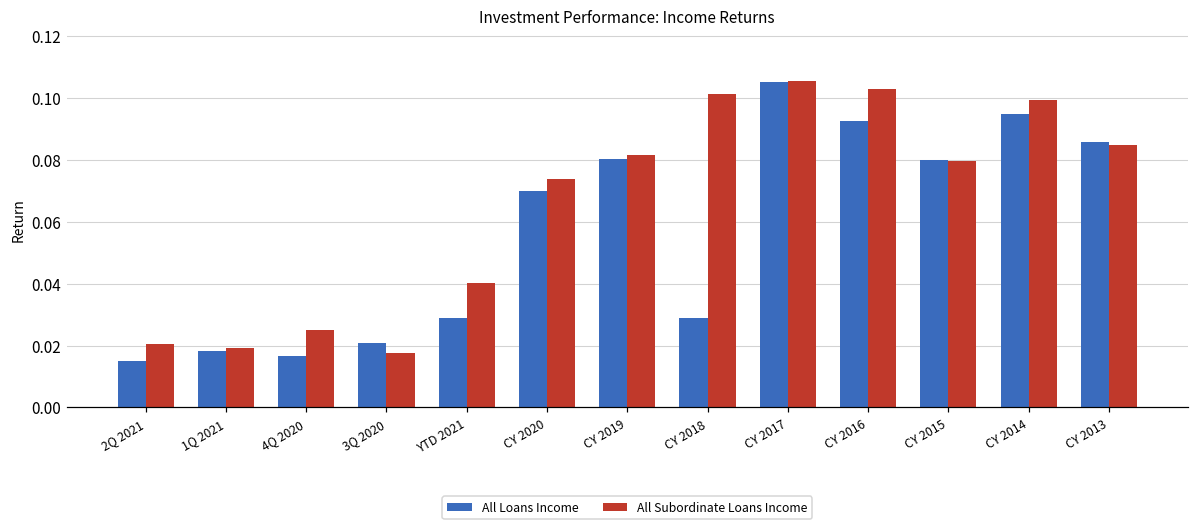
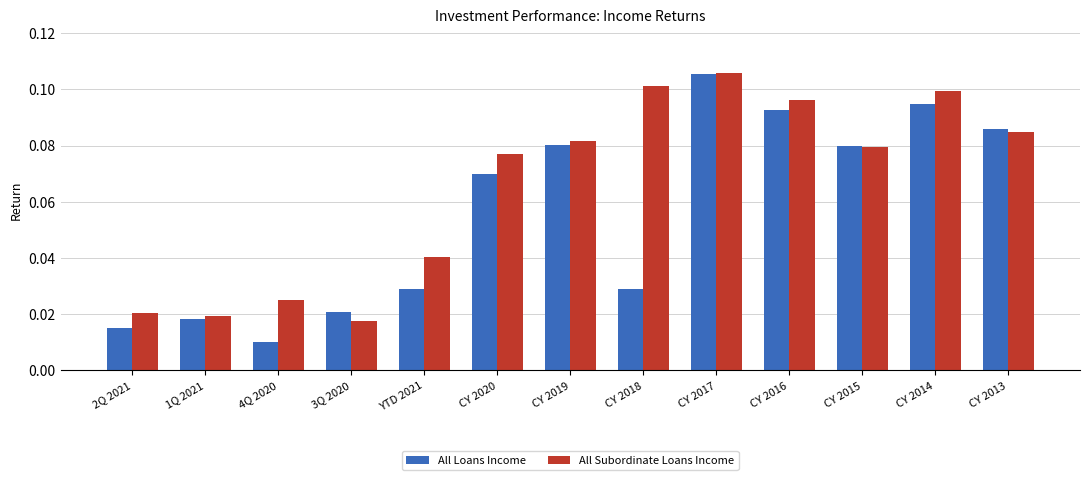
  {
    "All Loans Income": {
      "2Q 2021": 0.015,
      "1Q 2021": 0.018,
-     "4Q 2020": 0.017,
+     "4Q 2020": 0.010,
      "3Q 2020": 0.021,
      "YTD 2021": 0.029,
      "CY 2020": 0.070,
      "CY 2019": 0.080,
      "CY 2018": 0.029,
      "CY 2017": 0.105,
      "CY 2016": 0.093,
      "CY 2015": 0.080,
      "CY 2014": 0.095,
      "CY 2013": 0.086
    },
    "All Subordinate Loans Income": {
      "2Q 2021": 0.020,
      "1Q 2021": 0.019,
      "4Q 2020": 0.025,
      "3Q 2020": 0.018,
      "YTD 2021": 0.040,
-     "CY 2020": 0.074,
+     "CY 2020": 0.077,
      "CY 2019": 0.082,
      "CY 2018": 0.101,
      "CY 2017": 0.106,
-     "CY 2016": 0.103,
+     "CY 2016": 0.096,
      "CY 2015": 0.080,
      "CY 2014": 0.100,
      "CY 2013": 0.085
    }
  }
